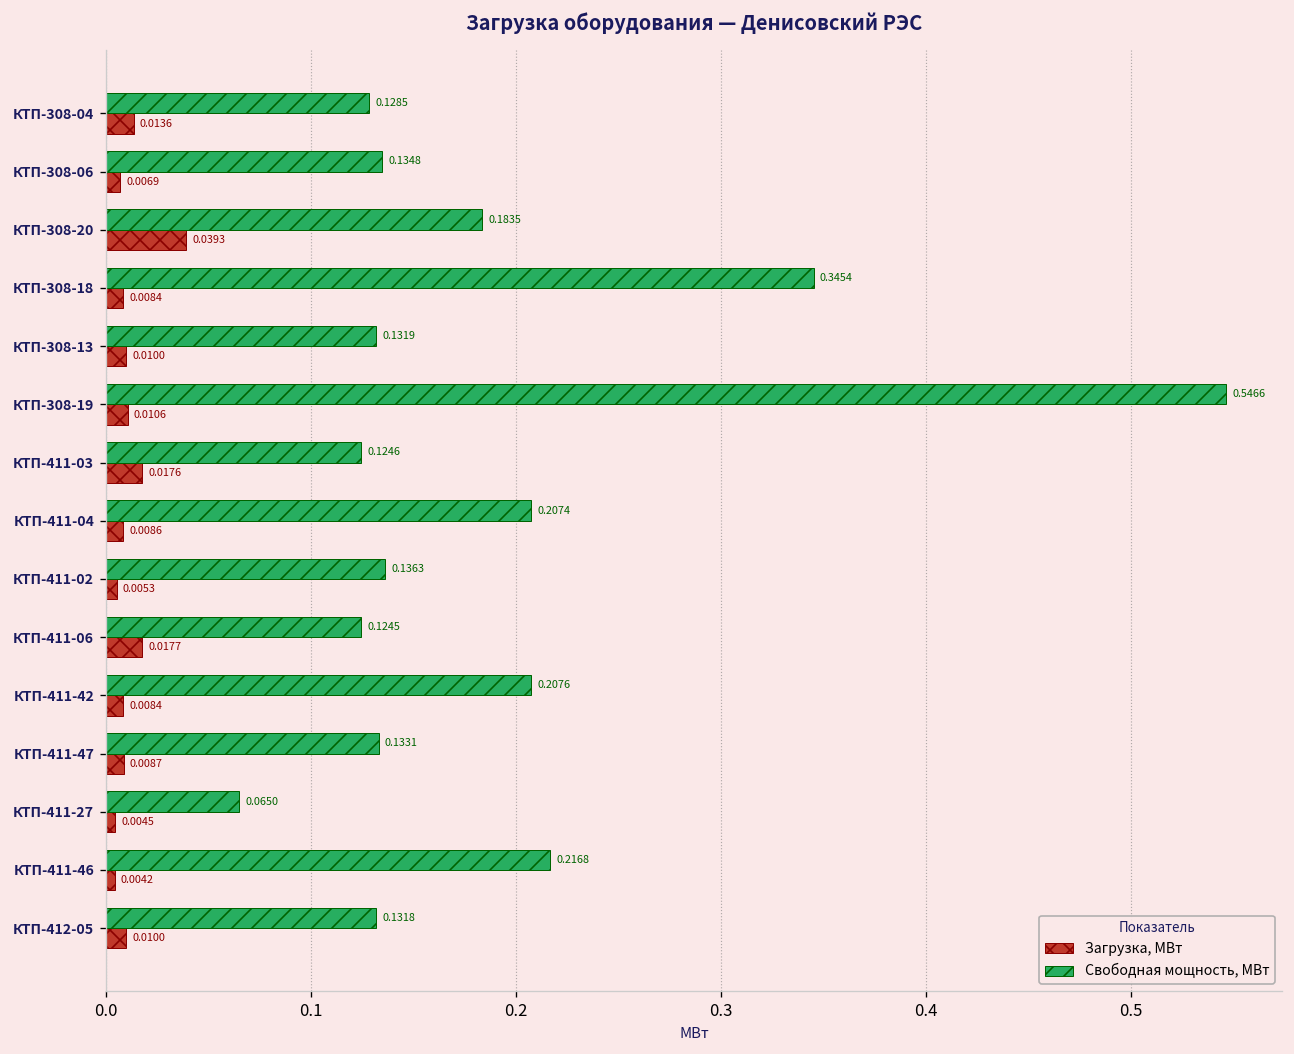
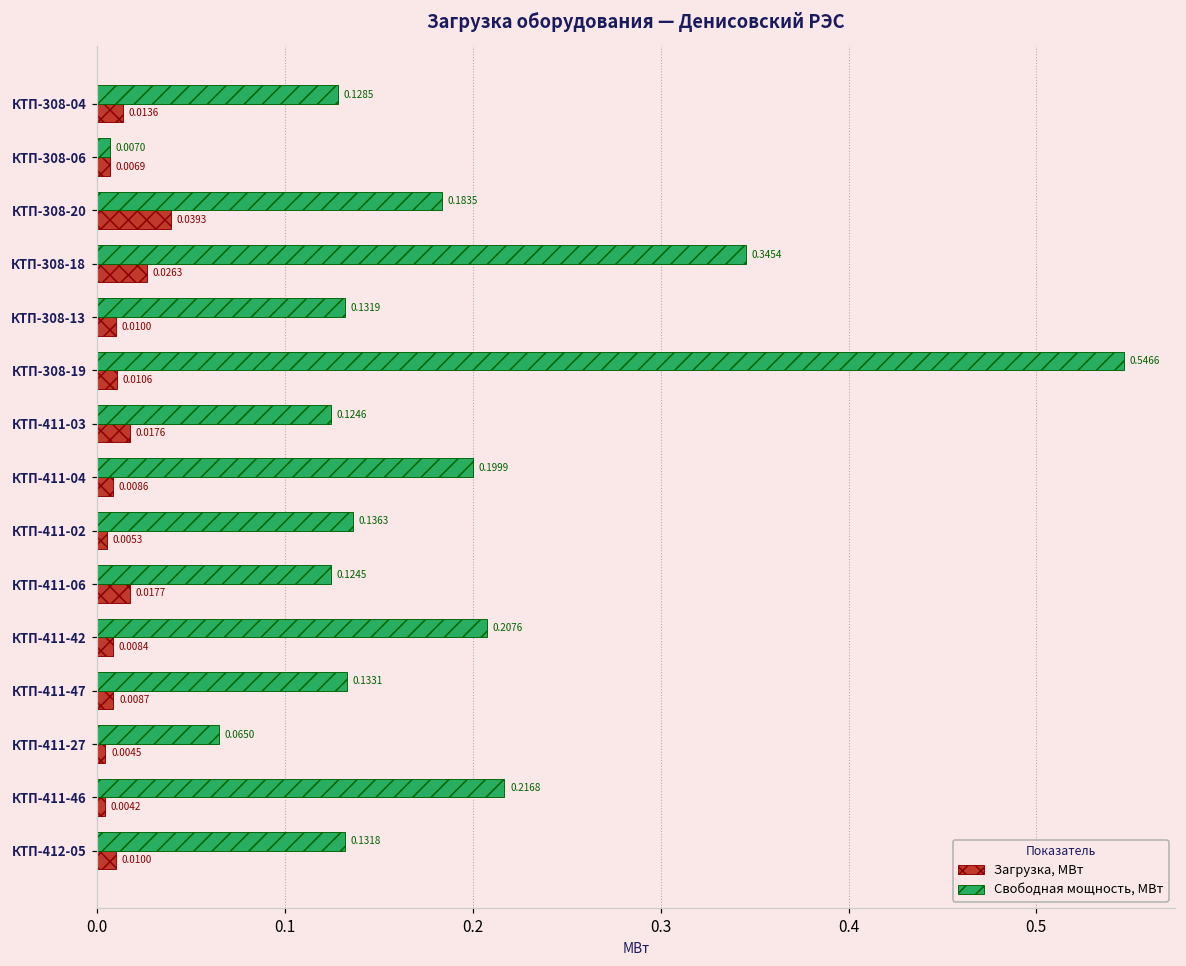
  {
    "Загрузка, МВт": {
      "КТП-308-04": 0.0136,
      "КТП-308-06": 0.0069,
      "КТП-308-20": 0.0393,
-     "КТП-308-18": 0.0084,
+     "КТП-308-18": 0.0263,
      "КТП-308-13": 0.0100,
      "КТП-308-19": 0.0106,
      "КТП-411-03": 0.0176,
      "КТП-411-04": 0.0086,
      "КТП-411-02": 0.0053,
      "КТП-411-06": 0.0177,
      "КТП-411-42": 0.0084,
      "КТП-411-47": 0.0087,
      "КТП-411-27": 0.0045,
      "КТП-411-46": 0.0042,
      "КТП-412-05": 0.0100
    },
    "Свободная мощность, МВт": {
      "КТП-308-04": 0.1285,
-     "КТП-308-06": 0.1348,
+     "КТП-308-06": 0.0070,
      "КТП-308-20": 0.1835,
      "КТП-308-18": 0.3454,
      "КТП-308-13": 0.1319,
      "КТП-308-19": 0.5466,
      "КТП-411-03": 0.1246,
-     "КТП-411-04": 0.2074,
+     "КТП-411-04": 0.1999,
      "КТП-411-02": 0.1363,
      "КТП-411-06": 0.1245,
      "КТП-411-42": 0.2076,
      "КТП-411-47": 0.1331,
      "КТП-411-27": 0.0650,
      "КТП-411-46": 0.2168,
      "КТП-412-05": 0.1318
    }
  }
